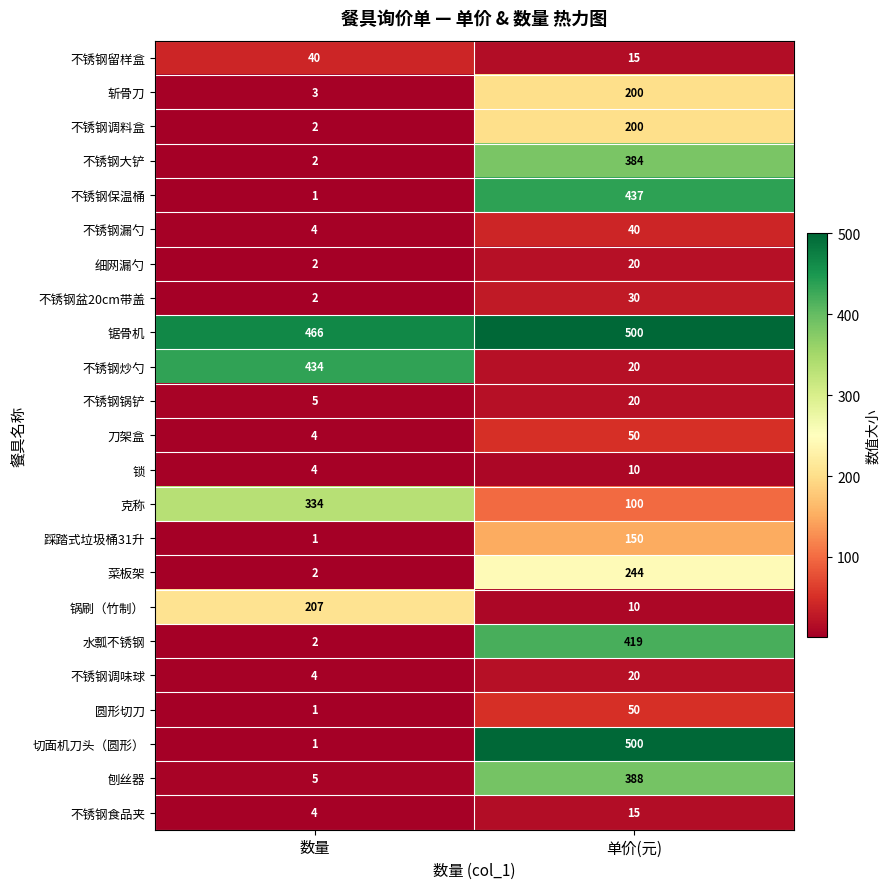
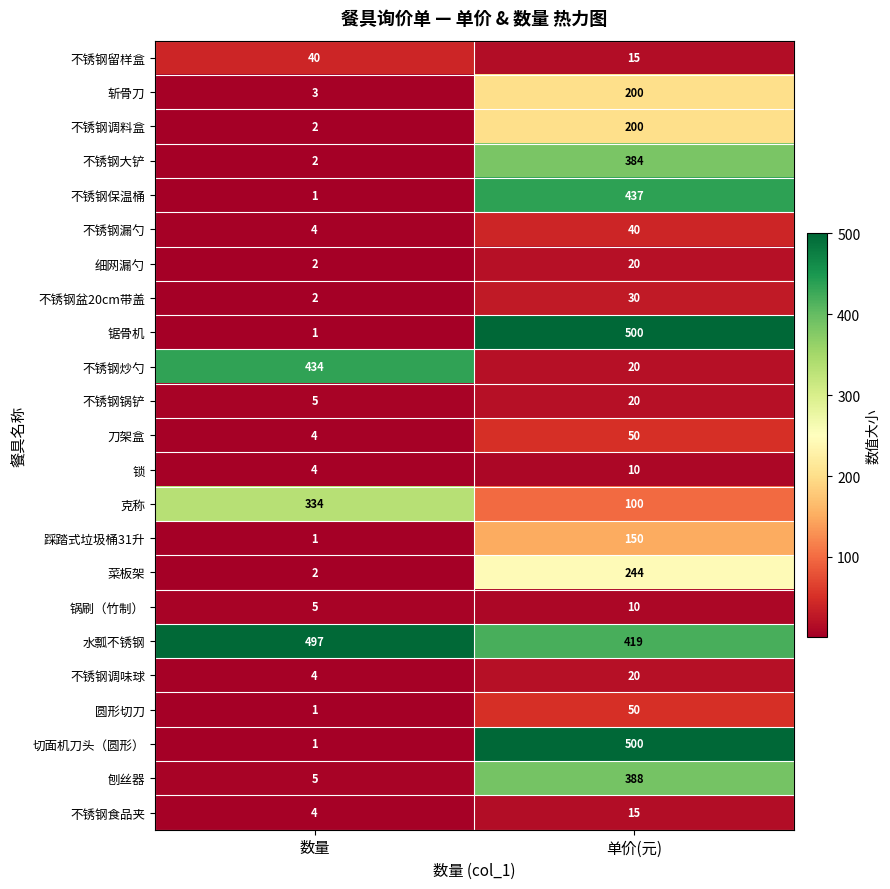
  {
    "不锈钢留样盒": {
      "数量": 40,
      "单价(元)": 15
    },
    "斩骨刀": {
      "数量": 3,
      "单价(元)": 200
    },
    "不锈钢调料盒": {
      "数量": 2,
      "单价(元)": 200
    },
    "不锈钢大铲": {
      "数量": 2,
      "单价(元)": 384
    },
    "不锈钢保温桶": {
      "数量": 1,
      "单价(元)": 437
    },
    "不锈钢漏勺": {
      "数量": 4,
      "单价(元)": 40
    },
    "细网漏勺": {
      "数量": 2,
      "单价(元)": 20
    },
    "不锈钢盆20cm带盖": {
      "数量": 2,
      "单价(元)": 30
    },
    "锯骨机": {
-     "数量": 466,
+     "数量": 1,
      "单价(元)": 500
    },
    "不锈钢炒勺": {
      "数量": 434,
      "单价(元)": 20
    },
    "不锈钢锅铲": {
      "数量": 5,
      "单价(元)": 20
    },
    "刀架盒": {
      "数量": 4,
      "单价(元)": 50
    },
    "锁": {
      "数量": 4,
      "单价(元)": 10
    },
    "克称": {
      "数量": 334,
      "单价(元)": 100
    },
    "踩踏式垃圾桶31升": {
      "数量": 1,
      "单价(元)": 150
    },
    "菜板架": {
      "数量": 2,
      "单价(元)": 244
    },
    "锅刷（竹制）": {
-     "数量": 207,
+     "数量": 5,
      "单价(元)": 10
    },
    "水瓢不锈钢": {
-     "数量": 2,
+     "数量": 497,
      "单价(元)": 419
    },
    "不锈钢调味球": {
      "数量": 4,
      "单价(元)": 20
    },
    "圆形切刀": {
      "数量": 1,
      "单价(元)": 50
    },
    "切面机刀头（圆形）": {
      "数量": 1,
      "单价(元)": 500
    },
    "刨丝器": {
      "数量": 5,
      "单价(元)": 388
    },
    "不锈钢食品夹": {
      "数量": 4,
      "单价(元)": 15
    }
  }
